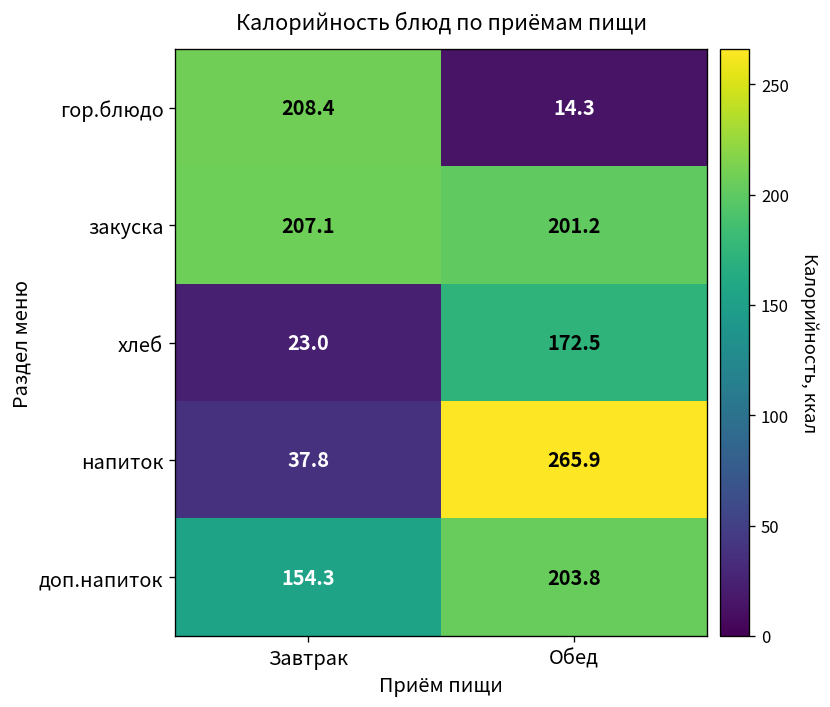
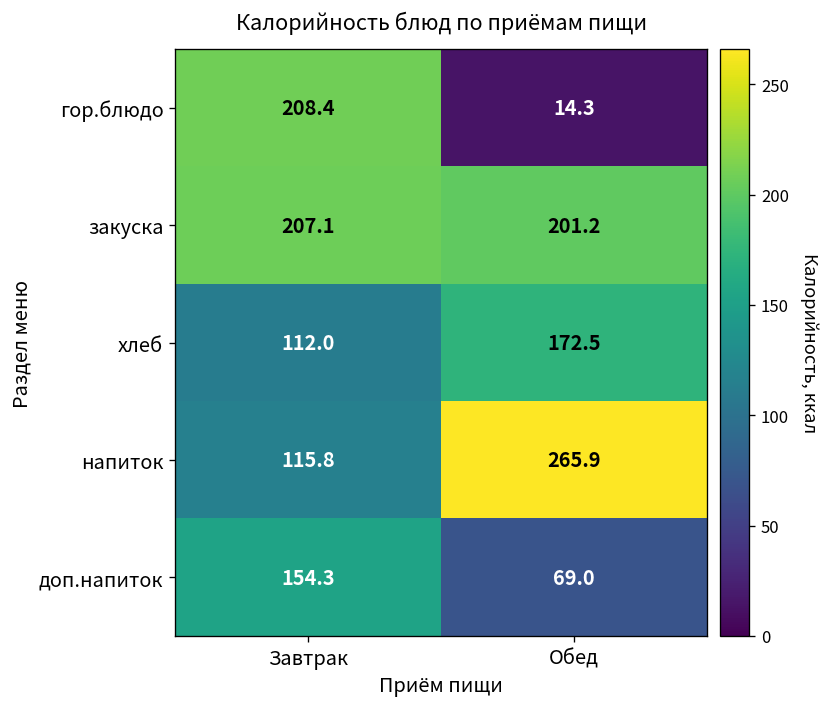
  {
    "гор.блюдо": {
      "Завтрак": 208.4,
      "Обед": 14.3
    },
    "закуска": {
      "Завтрак": 207.1,
      "Обед": 201.2
    },
    "хлеб": {
-     "Завтрак": 23.0,
+     "Завтрак": 112.0,
      "Обед": 172.5
    },
    "напиток": {
-     "Завтрак": 37.8,
+     "Завтрак": 115.8,
      "Обед": 265.9
    },
    "доп.напиток": {
      "Завтрак": 154.3,
-     "Обед": 203.8
+     "Обед": 69.0
    }
  }
